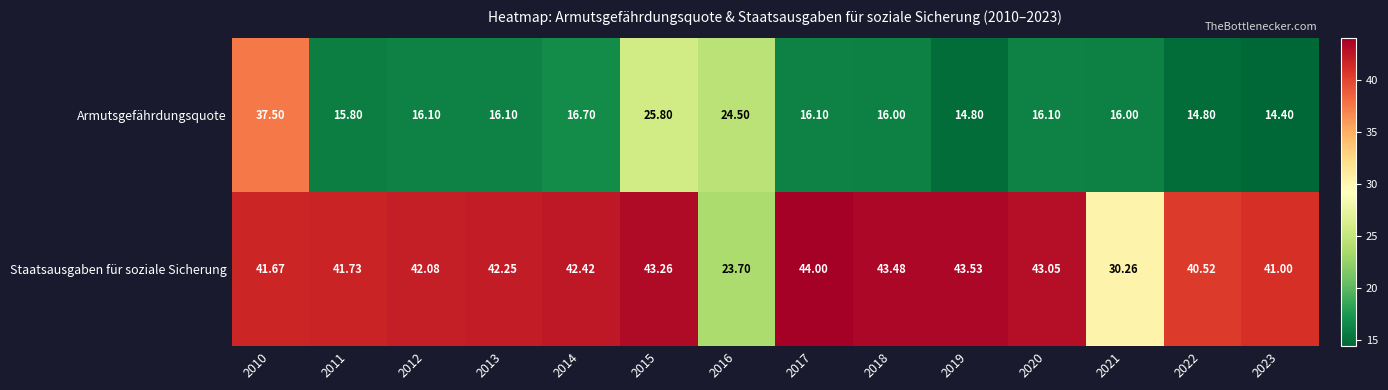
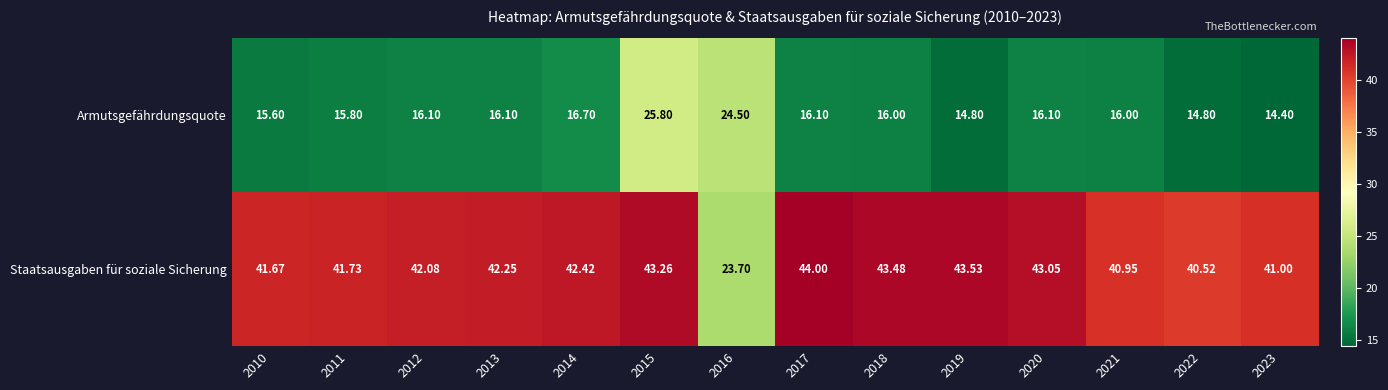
  {
    "Armutsgefährdungsquote": {
-     "2010": 37.50,
+     "2010": 15.60,
      "2011": 15.80,
      "2012": 16.10,
      "2013": 16.10,
      "2014": 16.70,
      "2015": 25.80,
      "2016": 24.50,
      "2017": 16.10,
      "2018": 16.00,
      "2019": 14.80,
      "2020": 16.10,
      "2021": 16.00,
      "2022": 14.80,
      "2023": 14.40
    },
    "Staatsausgaben für soziale Sicherung": {
      "2010": 41.67,
      "2011": 41.73,
      "2012": 42.08,
      "2013": 42.25,
      "2014": 42.42,
      "2015": 43.26,
      "2016": 23.70,
      "2017": 44.00,
      "2018": 43.48,
      "2019": 43.53,
      "2020": 43.05,
-     "2021": 30.26,
+     "2021": 40.95,
      "2022": 40.52,
      "2023": 41.00
    }
  }
